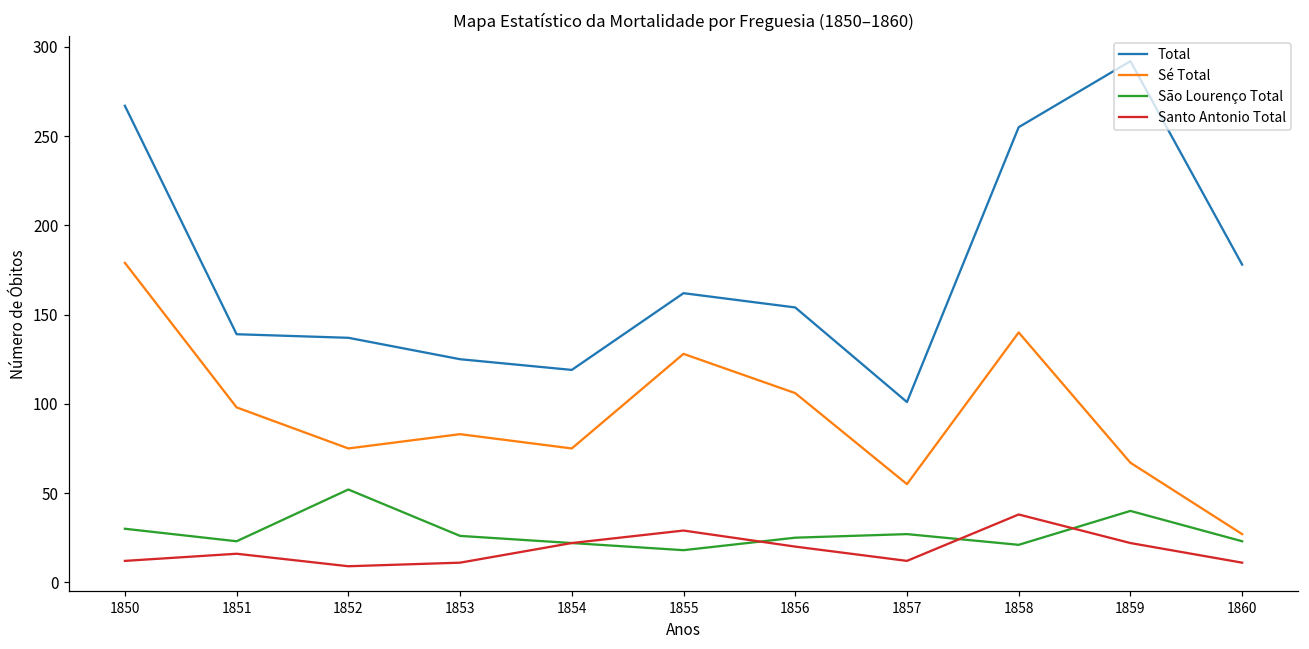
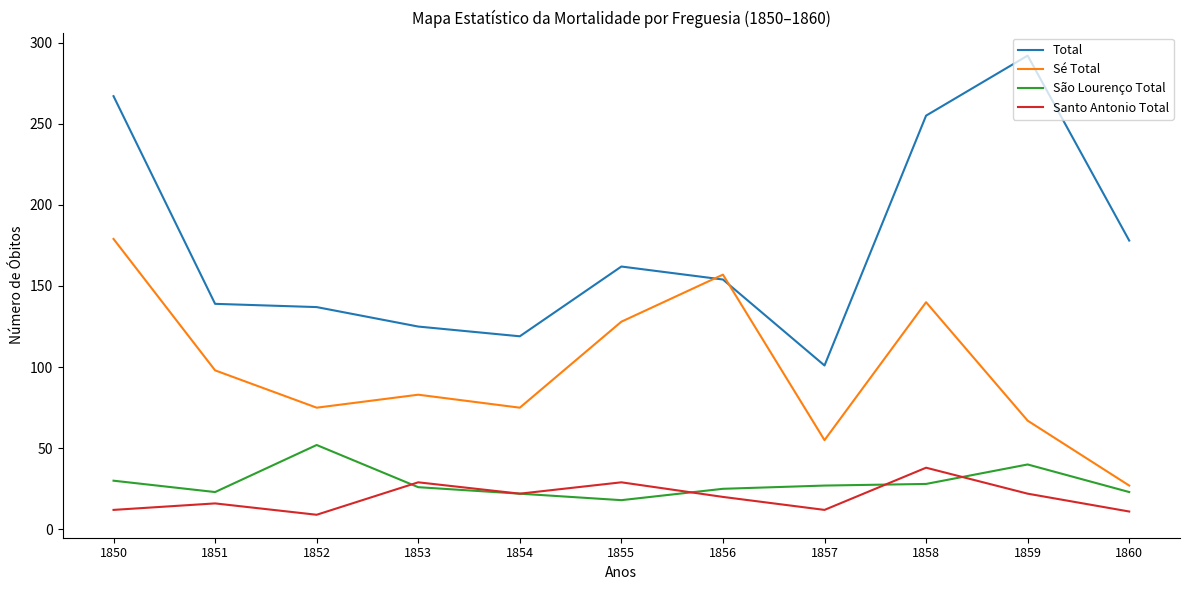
  {
    "Total": {
      "1850": 267,
      "1851": 139,
      "1852": 137,
      "1853": 125,
      "1854": 119,
      "1855": 162,
      "1856": 154,
      "1857": 101,
      "1858": 255,
      "1860": 178
    },
    "Sé Total": {
      "1850": 179,
      "1851": 98,
      "1852": 75,
      "1853": 83,
      "1854": 75,
      "1855": 128,
-     "1856": 106,
+     "1856": 157,
      "1857": 55,
      "1858": 140,
      "1859": 67,
      "1860": 27
    },
    "São Lourenço Total": {
      "1850": 30,
      "1851": 23,
      "1852": 52,
      "1853": 26,
      "1855": 18,
      "1856": 25,
      "1857": 27,
-     "1858": 21,
+     "1858": 28,
      "1859": 40,
      "1860": 23
    },
    "Santo Antonio Total": {
      "1850": 12,
      "1851": 16,
      "1852": 9,
-     "1853": 11,
+     "1853": 29,
      "1855": 29,
      "1856": 20,
      "1857": 12,
      "1858": 38,
      "1859": 22,
      "1860": 11
    }
  }
